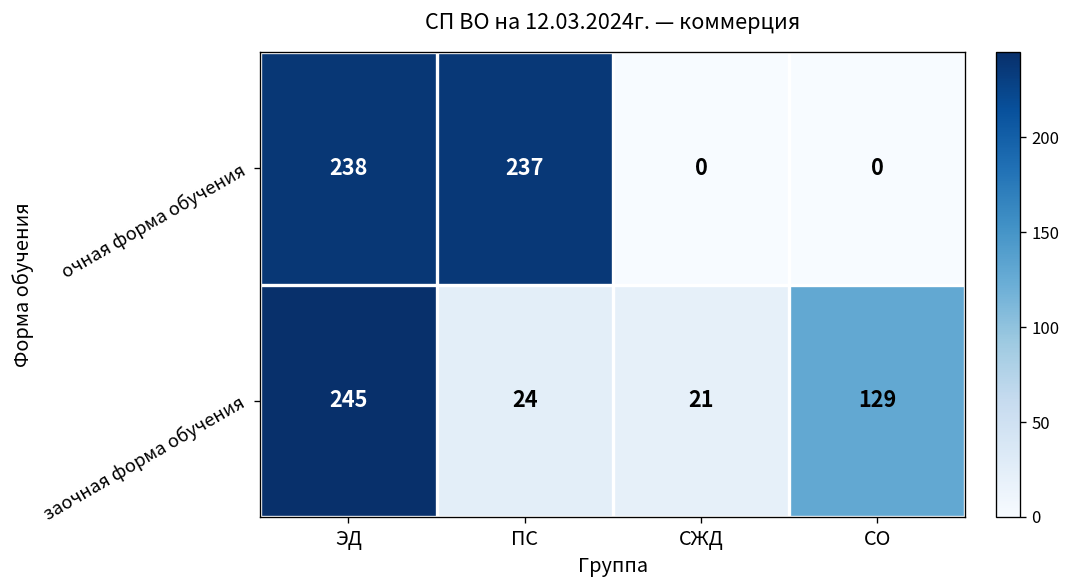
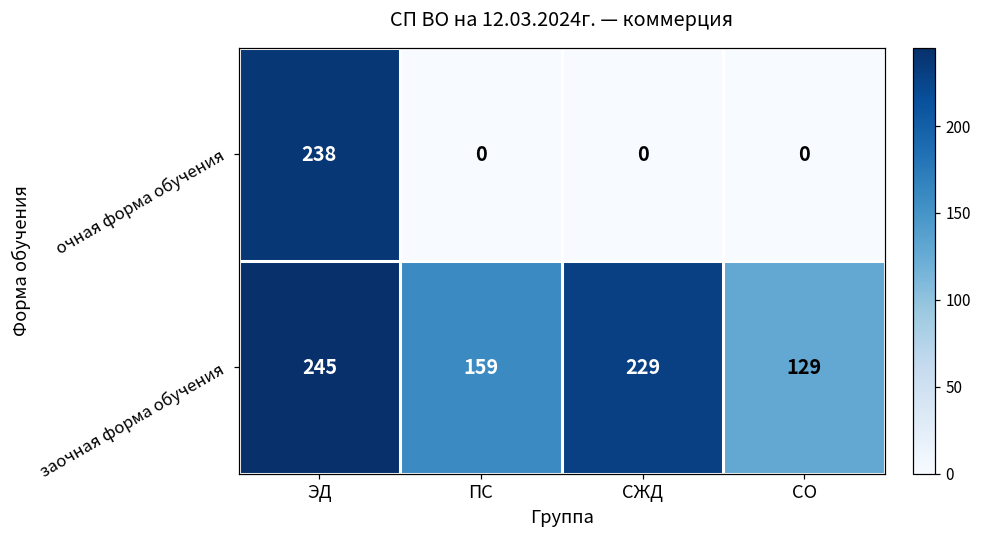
  {
    "очная форма обучения": {
      "ЭД": 238,
-     "ПС": 237,
+     "ПС": 0,
      "СЖД": 0,
      "СО": 0
    },
    "заочная форма обучения": {
      "ЭД": 245,
-     "ПС": 24,
-     "СЖД": 21,
+     "ПС": 159,
+     "СЖД": 229,
      "СО": 129
    }
  }
